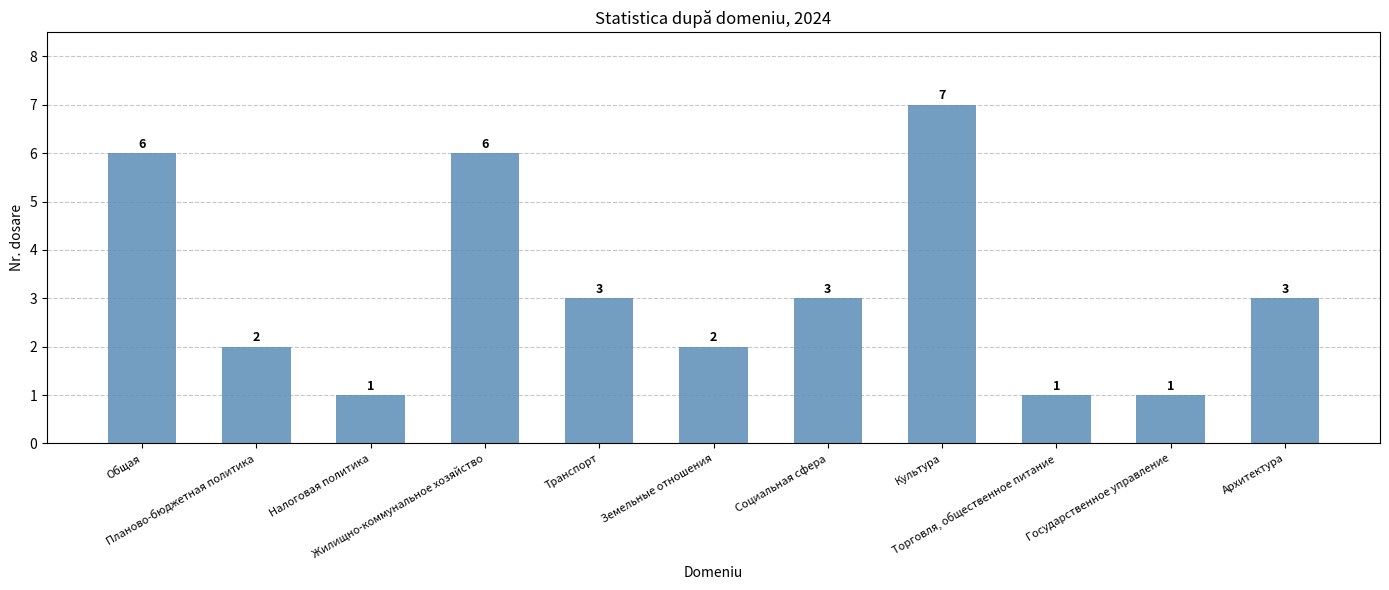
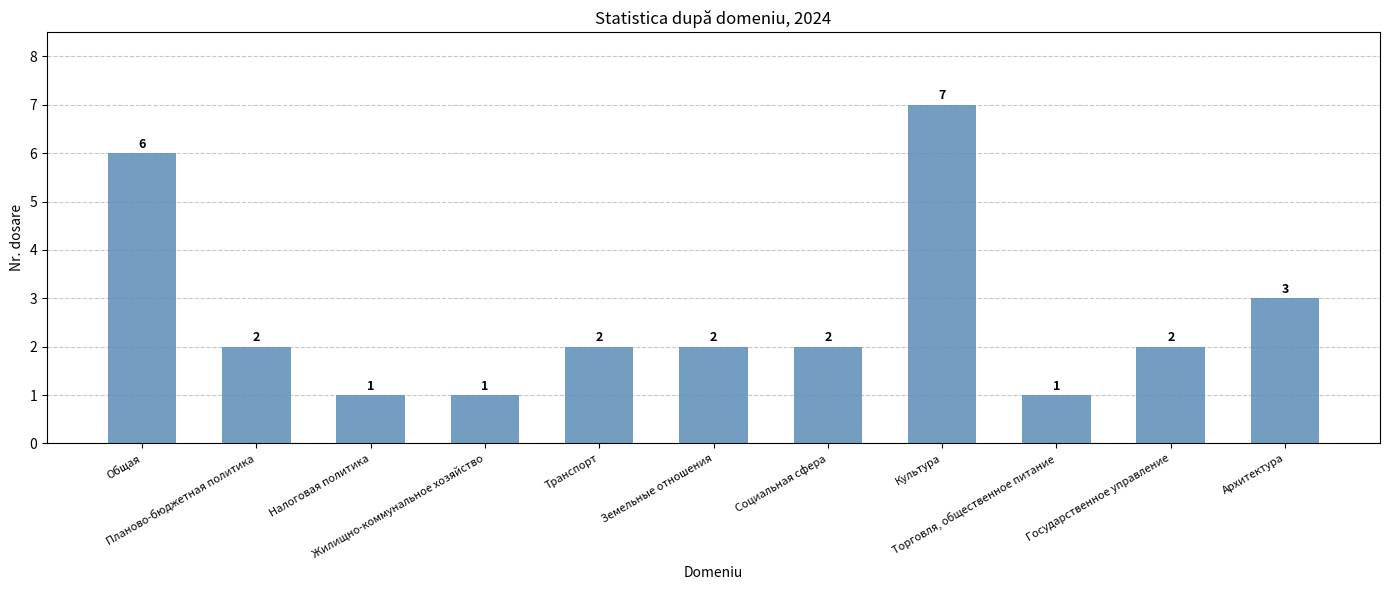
  {
    "Общая": 6,
    "Планово-бюджетная политика": 2,
    "Налоговая политика": 1,
-   "Жилищно-коммунальное хозяйство": 6,
-   "Транспорт": 3,
+   "Жилищно-коммунальное хозяйство": 1,
+   "Транспорт": 2,
    "Земельные отношения": 2,
-   "Социальная сфера": 3,
+   "Социальная сфера": 2,
    "Культура": 7,
    "Торговля, общественное питание": 1,
-   "Государственное управление": 1,
+   "Государственное управление": 2,
    "Архитектура": 3
  }
